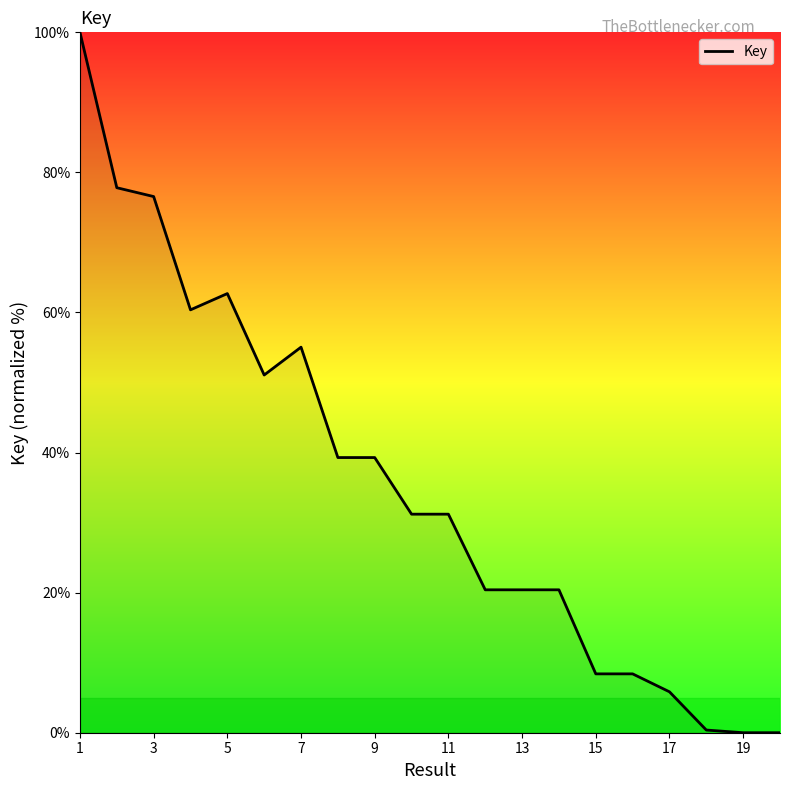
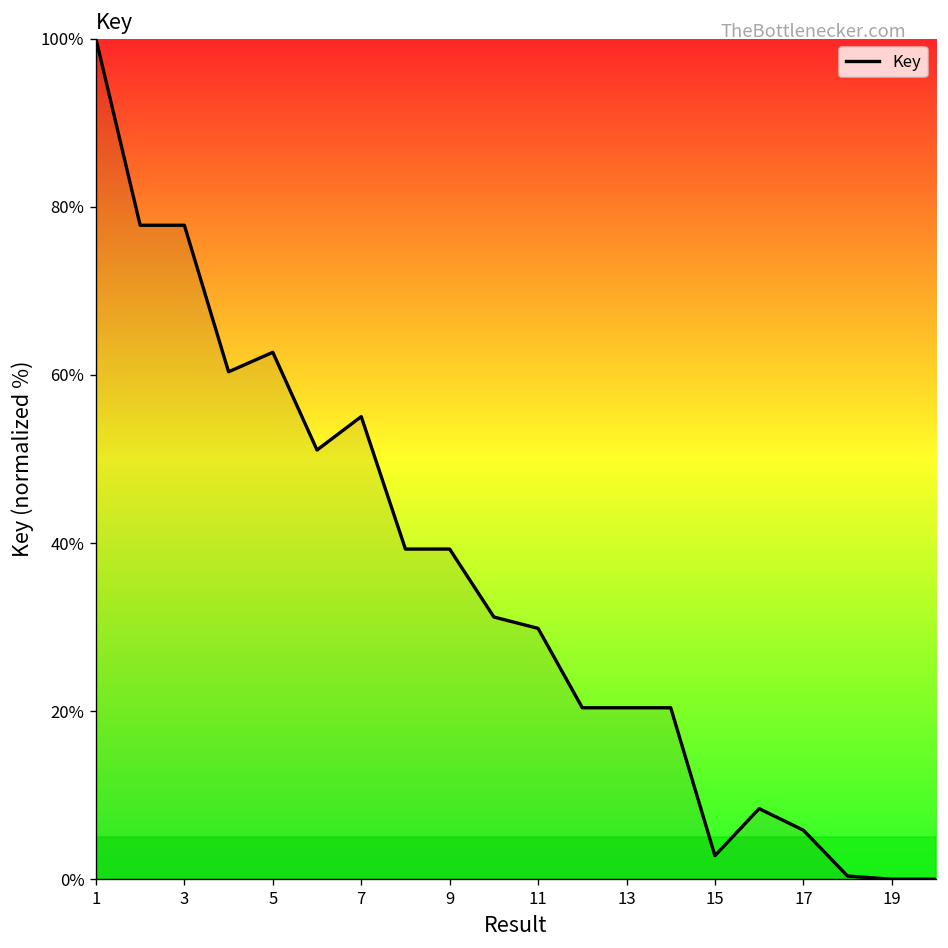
  {
    "1": "100%",
-   "3": "77%",
+   "3": "78%",
    "5": "63%",
    "7": "55%",
    "9": "39%",
-   "11": "31%",
+   "11": "30%",
    "13": "20%",
-   "15": "8%",
+   "15": "3%",
    "17": "6%",
    "19": "0%"
  }
